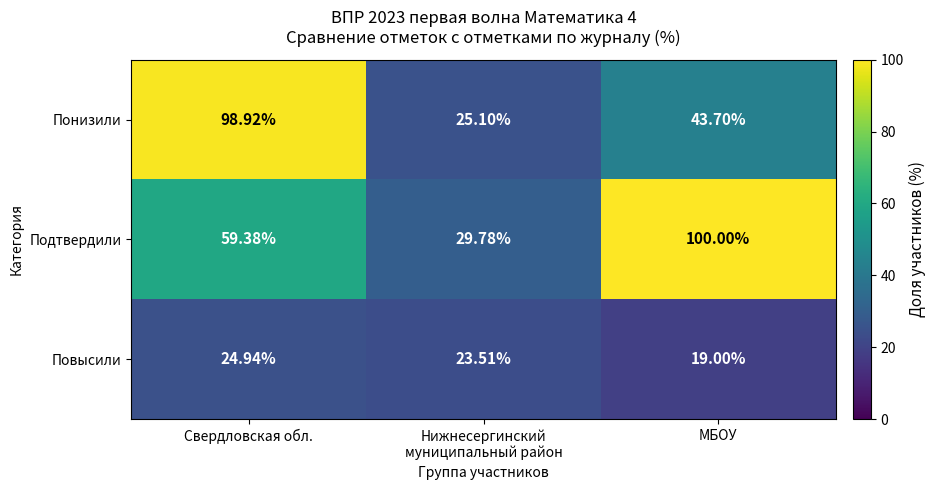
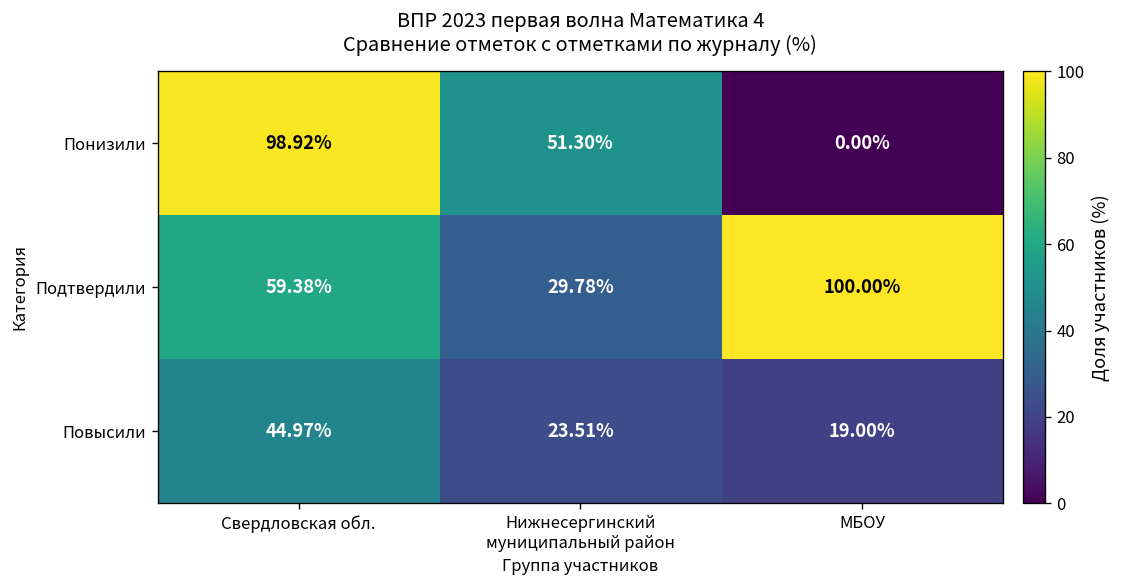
  {
    "Понизили": {
      "Свердловская обл.": "98.92%",
-     "Нижнесергинский муниципальный район": "25.10%",
-     "МБОУ": "43.70%"
+     "Нижнесергинский муниципальный район": "51.30%",
+     "МБОУ": "0.00%"
    },
    "Подтвердили": {
      "Свердловская обл.": "59.38%",
      "Нижнесергинский муниципальный район": "29.78%",
      "МБОУ": "100.00%"
    },
    "Повысили": {
-     "Свердловская обл.": "24.94%",
+     "Свердловская обл.": "44.97%",
      "Нижнесергинский муниципальный район": "23.51%",
      "МБОУ": "19.00%"
    }
  }
